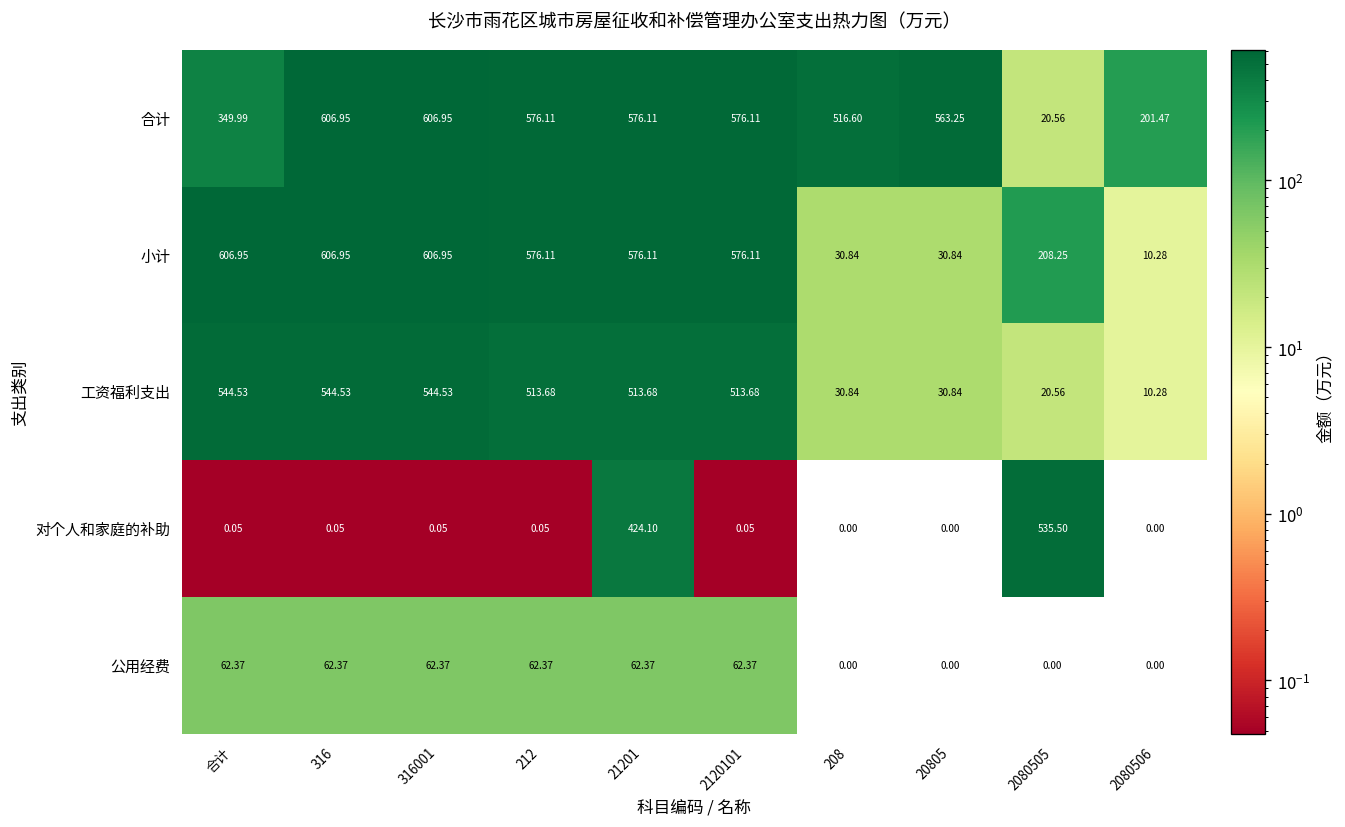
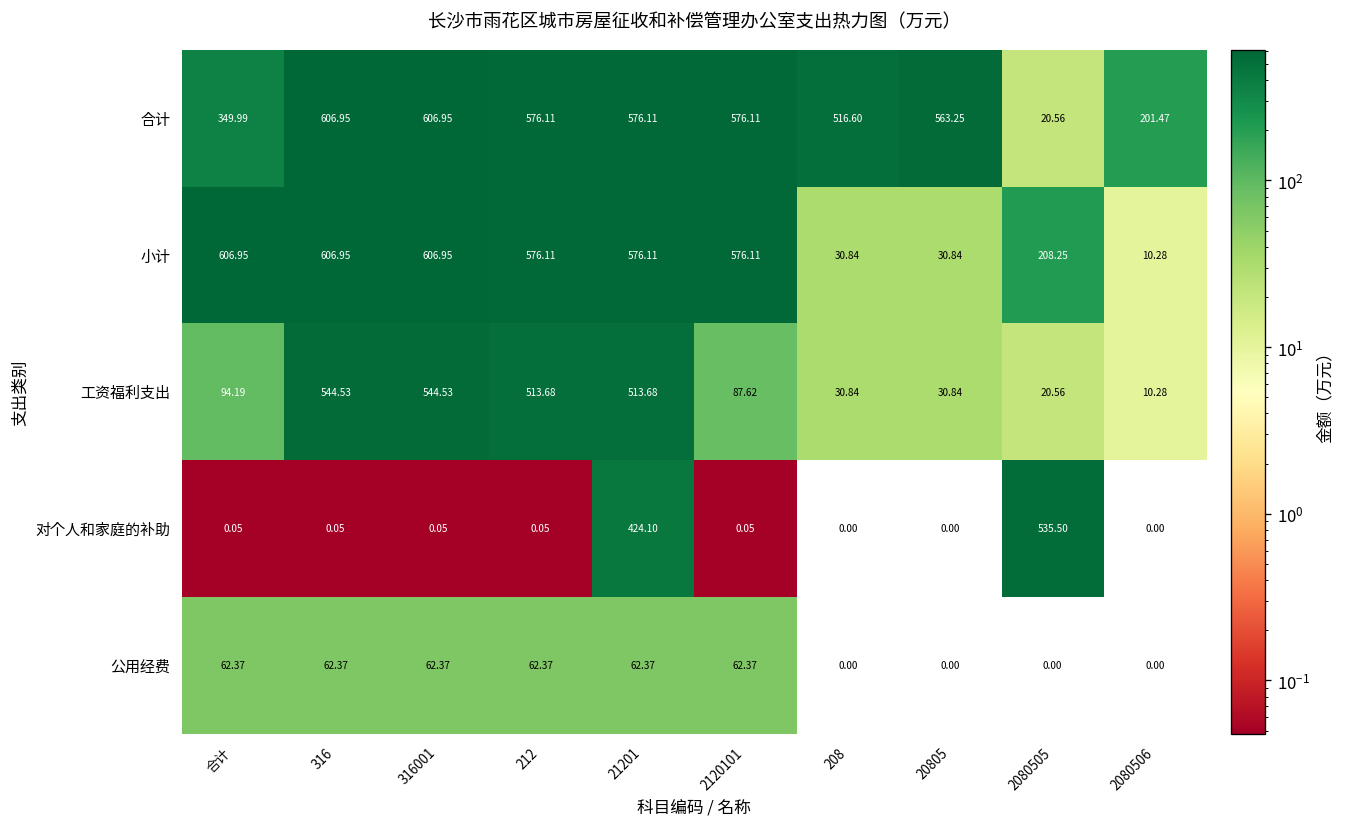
  {
    "合计": {
      "合计": 349.99,
      "316": 606.95,
      "316001": 606.95,
      "212": 576.11,
      "21201": 576.11,
      "2120101": 576.11,
      "208": 516.60,
      "20805": 563.25,
      "2080505": 20.56,
      "2080506": 201.47
    },
    "小计": {
      "合计": 606.95,
      "316": 606.95,
      "316001": 606.95,
      "212": 576.11,
      "21201": 576.11,
      "2120101": 576.11,
      "208": 30.84,
      "20805": 30.84,
      "2080505": 208.25,
      "2080506": 10.28
    },
    "工资福利支出": {
-     "合计": 544.53,
+     "合计": 94.19,
      "316": 544.53,
      "316001": 544.53,
      "212": 513.68,
      "21201": 513.68,
-     "2120101": 513.68,
+     "2120101": 87.62,
      "208": 30.84,
      "20805": 30.84,
      "2080505": 20.56,
      "2080506": 10.28
    },
    "对个人和家庭的补助": {
      "合计": 0.05,
      "316": 0.05,
      "316001": 0.05,
      "212": 0.05,
      "21201": 424.10,
      "2120101": 0.05,
      "208": 0.00,
      "20805": 0.00,
      "2080505": 535.50,
      "2080506": 0.00
    },
    "公用经费": {
      "合计": 62.37,
      "316": 62.37,
      "316001": 62.37,
      "212": 62.37,
      "21201": 62.37,
      "2120101": 62.37,
      "208": 0.00,
      "20805": 0.00,
      "2080505": 0.00,
      "2080506": 0.00
    }
  }
